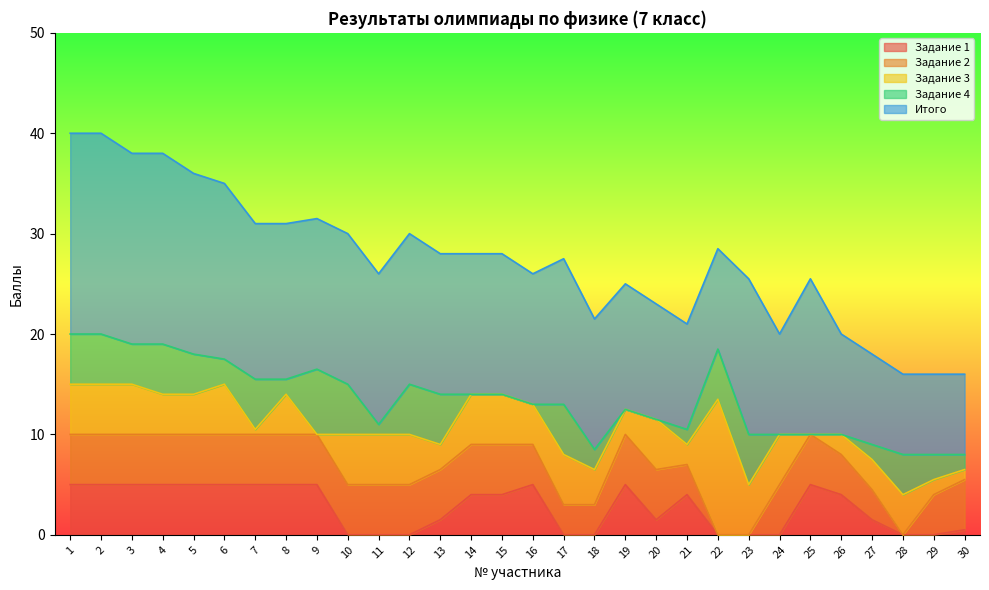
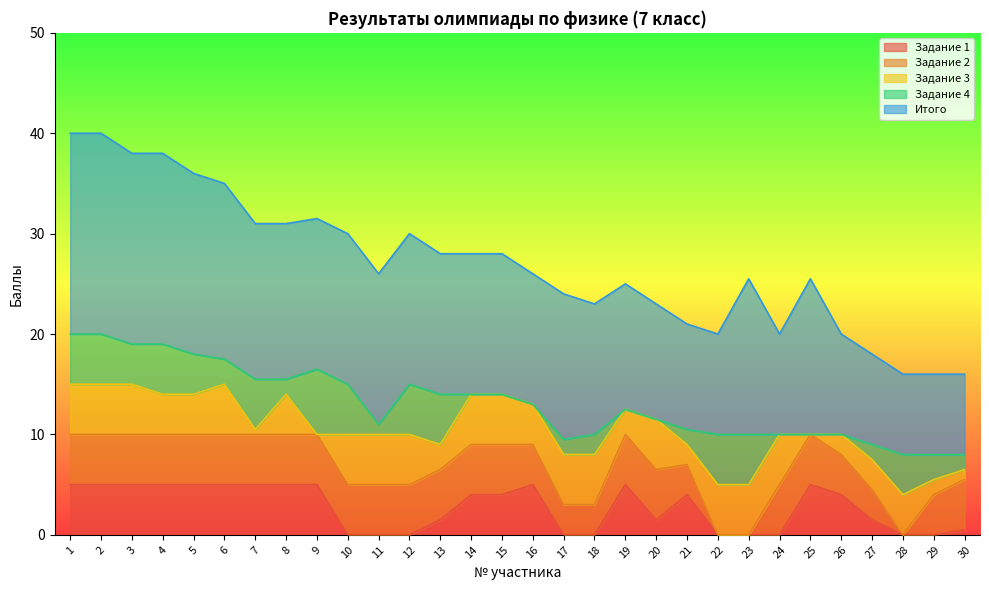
  {
    "Задание 3": {
      "1": 5.0,
      "2": 5.0,
      "3": 5.0,
      "4": 4.0,
      "5": 4.0,
      "6": 5.0,
      "7": 0.5,
      "8": 4.0,
      "10": 5.0,
      "11": 5.0,
      "12": 5.0,
      "13": 2.5,
      "17": 5.0,
-     "18": 3.5,
+     "18": 5.0,
      "21": 2.0,
-     "22": 13.5,
+     "22": 5.0,
      "23": 5.0,
      "27": 3.0,
      "28": 4.0,
      "29": 1.5,
      "30": 1.0
    },
    "Задание 4": {
      "1": 5.0,
      "2": 5.0,
      "3": 4.0,
      "4": 5.0,
      "5": 4.0,
      "6": 2.5,
      "7": 5.0,
      "8": 1.5,
      "9": 6.5,
      "10": 5.0,
      "11": 1.0,
      "12": 5.0,
      "13": 5.0,
-     "17": 5.0,
+     "17": 1.5,
      "18": 2.0,
      "21": 1.5,
      "22": 5.0,
      "23": 5.0,
      "27": 1.5,
      "28": 4.0,
      "29": 2.5,
      "30": 1.5
    },
    "Итого": {
      "1": 40.0,
      "2": 40.0,
      "3": 38.0,
      "4": 38.0,
      "5": 36.0,
      "6": 35.0,
      "7": 31.0,
      "8": 31.0,
      "9": 31.5,
      "10": 30.0,
      "11": 26.0,
      "12": 30.0,
      "13": 28.0,
      "14": 28.0,
      "15": 28.0,
      "16": 26.0,
      "19": 25.0,
      "20": 23.0,
      "21": 21.0,
      "23": 25.5,
      "24": 20.0,
      "25": 25.5,
      "26": 20.0,
      "27": 18.0,
      "28": 16.0,
      "29": 16.0,
      "30": 16.0
    }
  }
